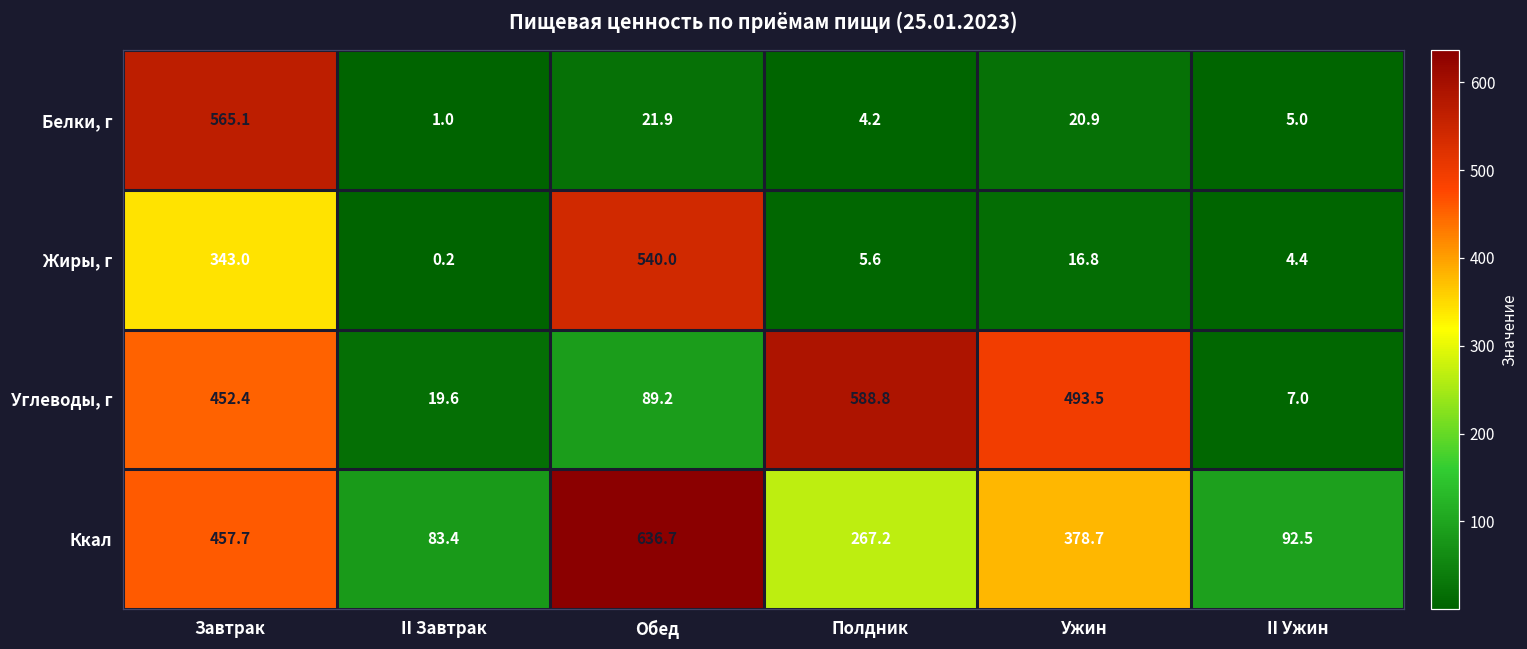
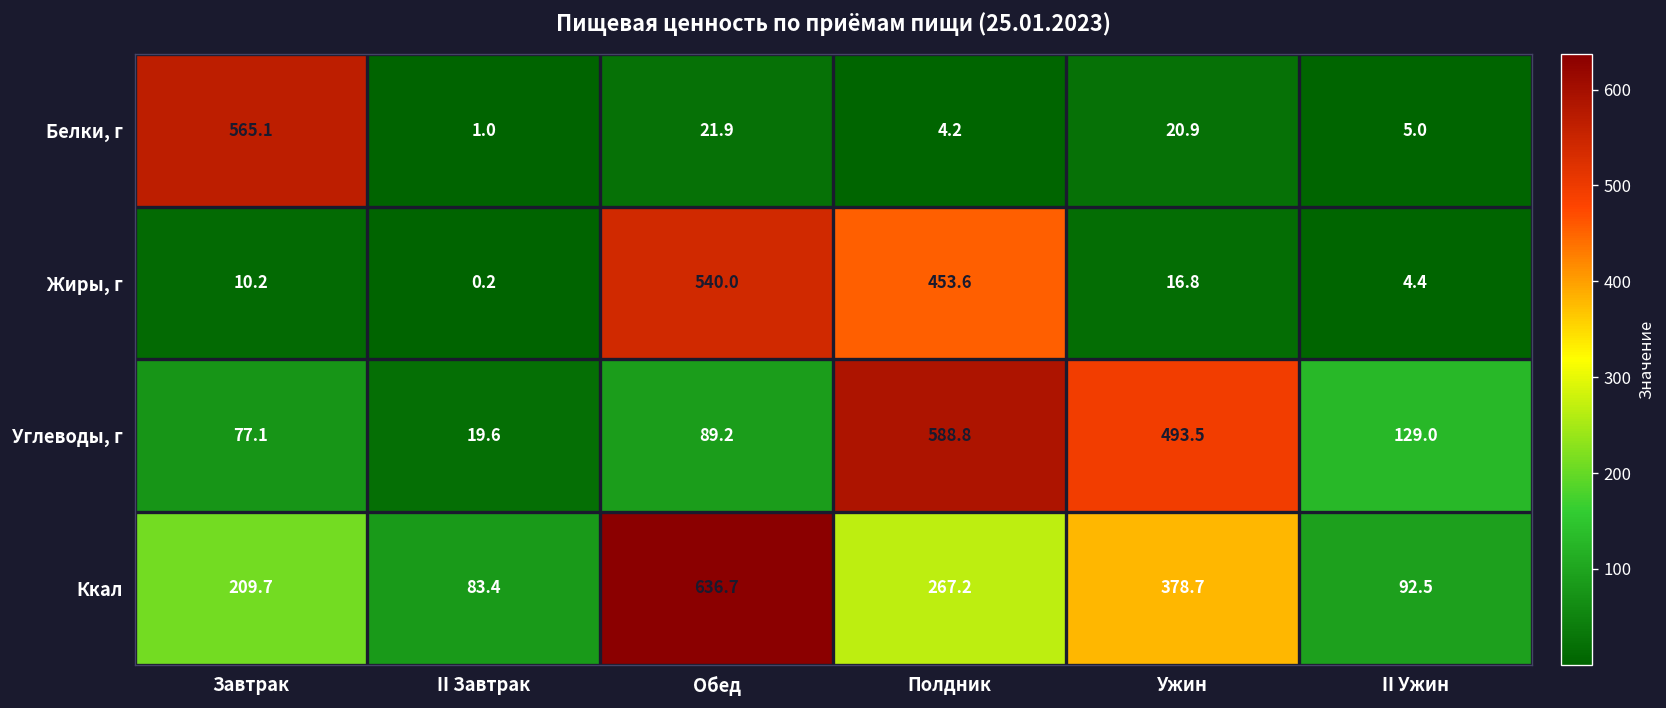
  {
    "Белки, г": {
      "Завтрак": 565.1,
      "II Завтрак": 1.0,
      "Обед": 21.9,
      "Полдник": 4.2,
      "Ужин": 20.9,
      "II Ужин": 5.0
    },
    "Жиры, г": {
-     "Завтрак": 343.0,
+     "Завтрак": 10.2,
      "II Завтрак": 0.2,
      "Обед": 540.0,
-     "Полдник": 5.6,
+     "Полдник": 453.6,
      "Ужин": 16.8,
      "II Ужин": 4.4
    },
    "Углеводы, г": {
-     "Завтрак": 452.4,
+     "Завтрак": 77.1,
      "II Завтрак": 19.6,
      "Обед": 89.2,
      "Полдник": 588.8,
      "Ужин": 493.5,
-     "II Ужин": 7.0
+     "II Ужин": 129.0
    },
    "Ккал": {
-     "Завтрак": 457.7,
+     "Завтрак": 209.7,
      "II Завтрак": 83.4,
      "Обед": 636.7,
      "Полдник": 267.2,
      "Ужин": 378.7,
      "II Ужин": 92.5
    }
  }
